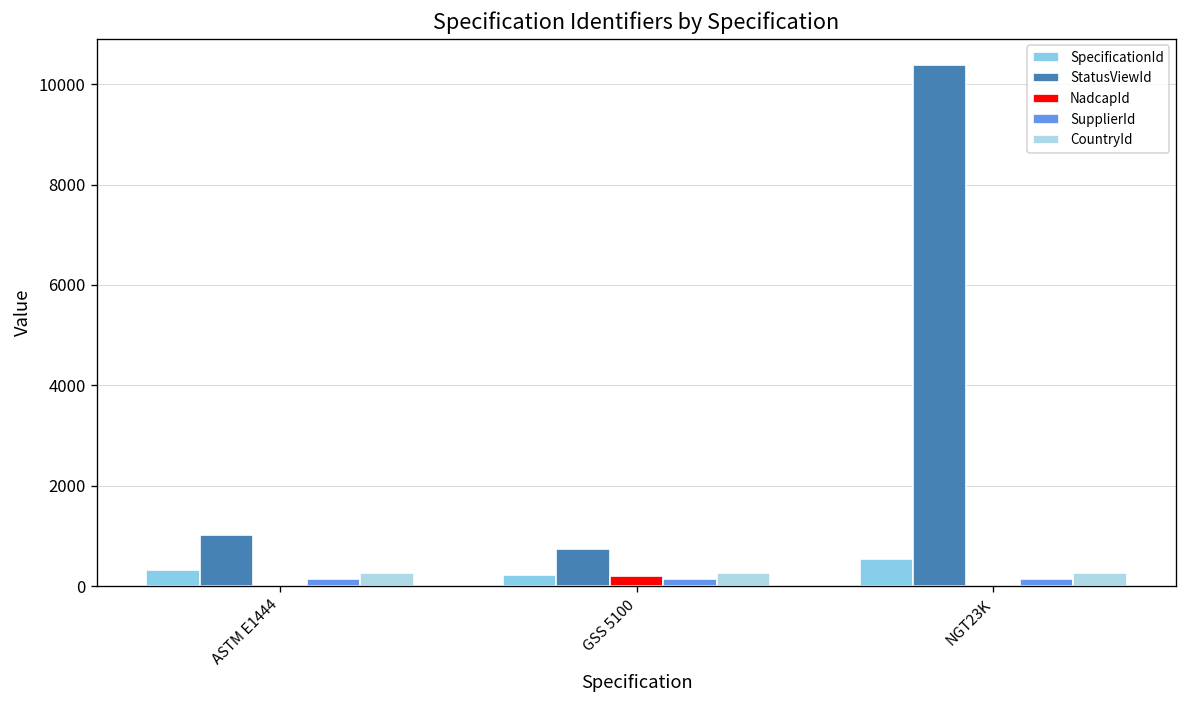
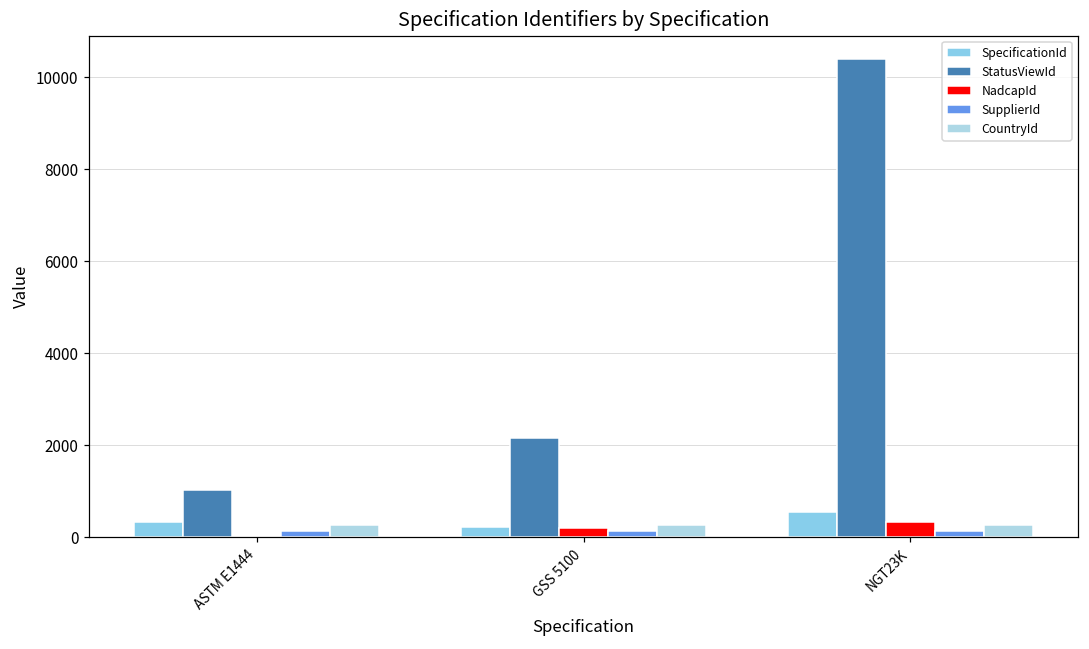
  {
    "StatusViewId": {
      "ASTM E1444": 1000,
-     "GSS 5100": 700,
+     "GSS 5100": 2200,
      "NGT23K": 10400
    },
    "NadcapId": {
      "GSS 5100": 200,
-     "NGT23K": 0
+     "NGT23K": 300
    },
    "SupplierId": {
      "ASTM E1444": 100,
      "GSS 5100": 100,
      "NGT23K": 100
    }
  }
